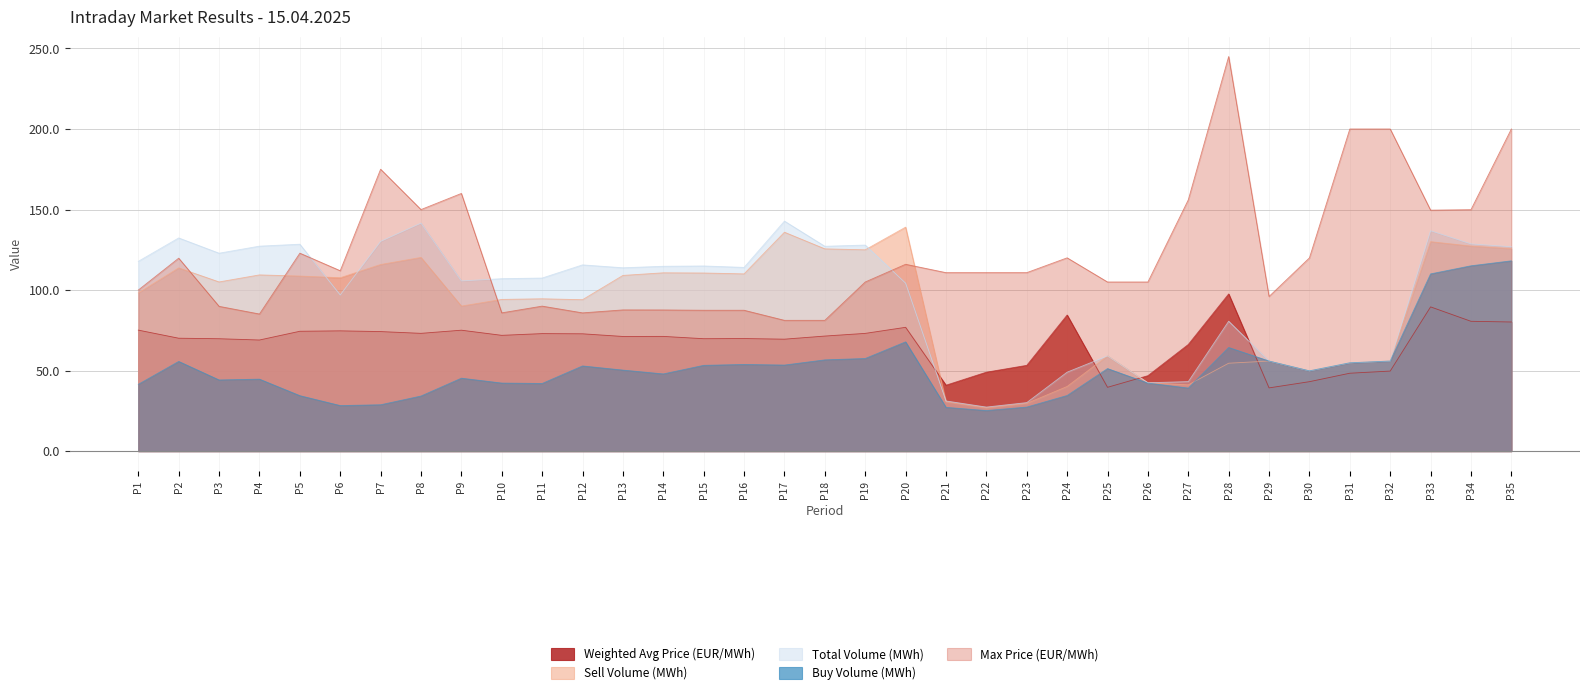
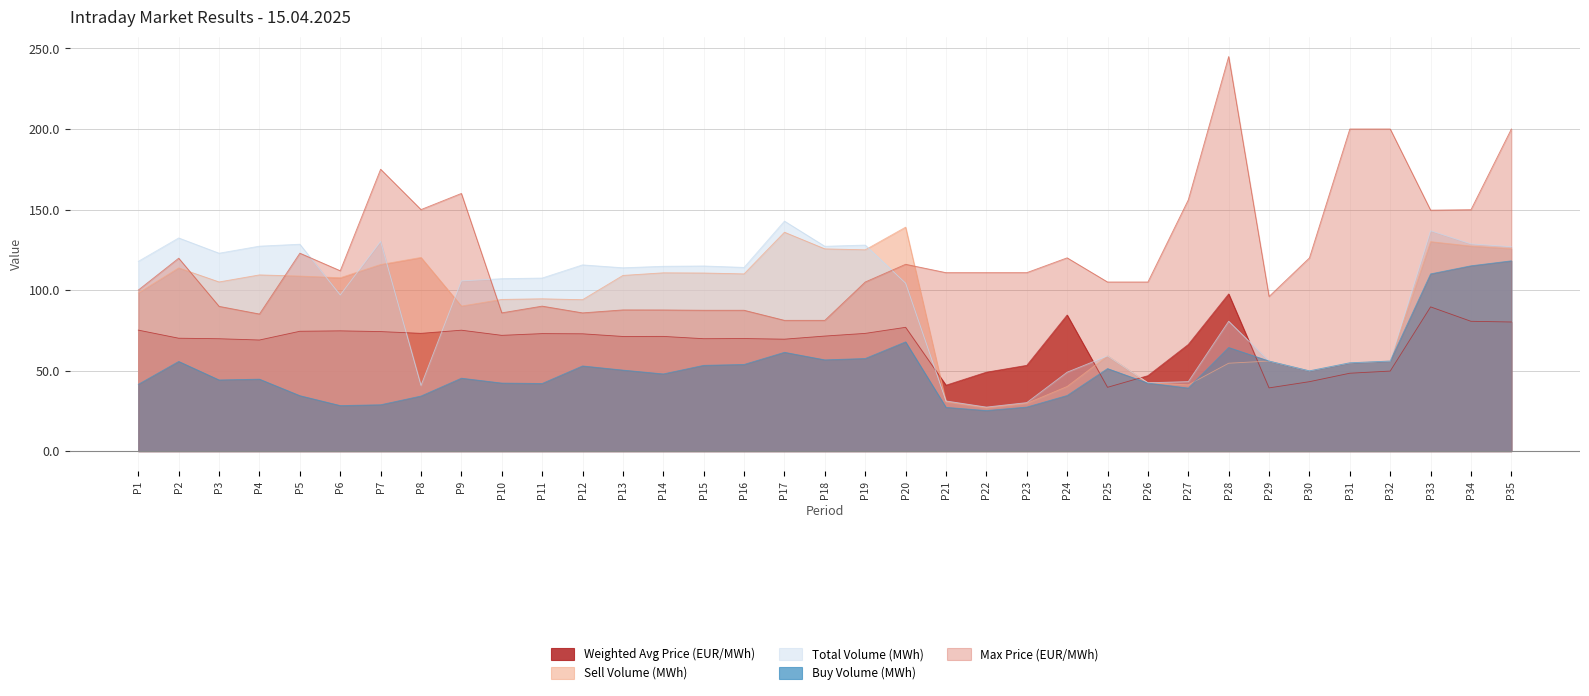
  {
    "Weighted Avg Price (EUR/MWh)": {
      "P1": 75,
      "P2": 70,
      "P3": 70,
      "P4": 69,
      "P5": 74,
      "P6": 75,
      "P7": 74,
      "P8": 73,
      "P9": 75,
      "P10": 72,
      "P11": 73,
      "P12": 73,
      "P13": 71,
      "P14": 71,
      "P15": 70,
      "P16": 70,
      "P17": 70,
      "P18": 71,
      "P19": 73,
      "P20": 77,
      "P21": 41,
      "P22": 49,
      "P23": 53,
      "P24": 85,
      "P25": 40,
      "P26": 47,
      "P27": 66,
      "P28": 98,
      "P29": 39,
      "P30": 43,
      "P31": 48,
      "P32": 50,
      "P33": 90,
      "P34": 81,
      "P35": 80
    },
    "Total Volume (MWh)": {
      "P1": 118,
      "P2": 132,
      "P3": 123,
      "P4": 127,
      "P5": 128,
      "P6": 97,
      "P7": 130,
-     "P8": 142,
+     "P8": 41,
      "P9": 106,
      "P10": 107,
      "P11": 107,
      "P12": 116,
      "P13": 114,
      "P14": 115,
      "P15": 115,
      "P16": 114,
      "P17": 143,
      "P18": 127,
      "P19": 128,
      "P20": 104,
      "P24": 49,
      "P27": 43,
      "P28": 81,
      "P33": 137
    },
    "Buy Volume (MWh)": {
      "P1": 41,
      "P2": 56,
      "P3": 44,
      "P4": 45,
      "P5": 34,
      "P6": 28,
      "P7": 29,
      "P8": 34,
      "P9": 45,
      "P10": 42,
      "P11": 42,
      "P12": 53,
      "P13": 50,
      "P14": 48,
      "P15": 53,
      "P16": 54,
-     "P17": 53,
+     "P17": 61,
      "P18": 57,
      "P19": 58,
      "P20": 68,
      "P21": 27,
      "P22": 25,
      "P23": 27,
      "P24": 35,
      "P25": 51,
      "P27": 39,
      "P28": 64,
      "P33": 110,
      "P34": 115,
      "P35": 118
    }
  }
